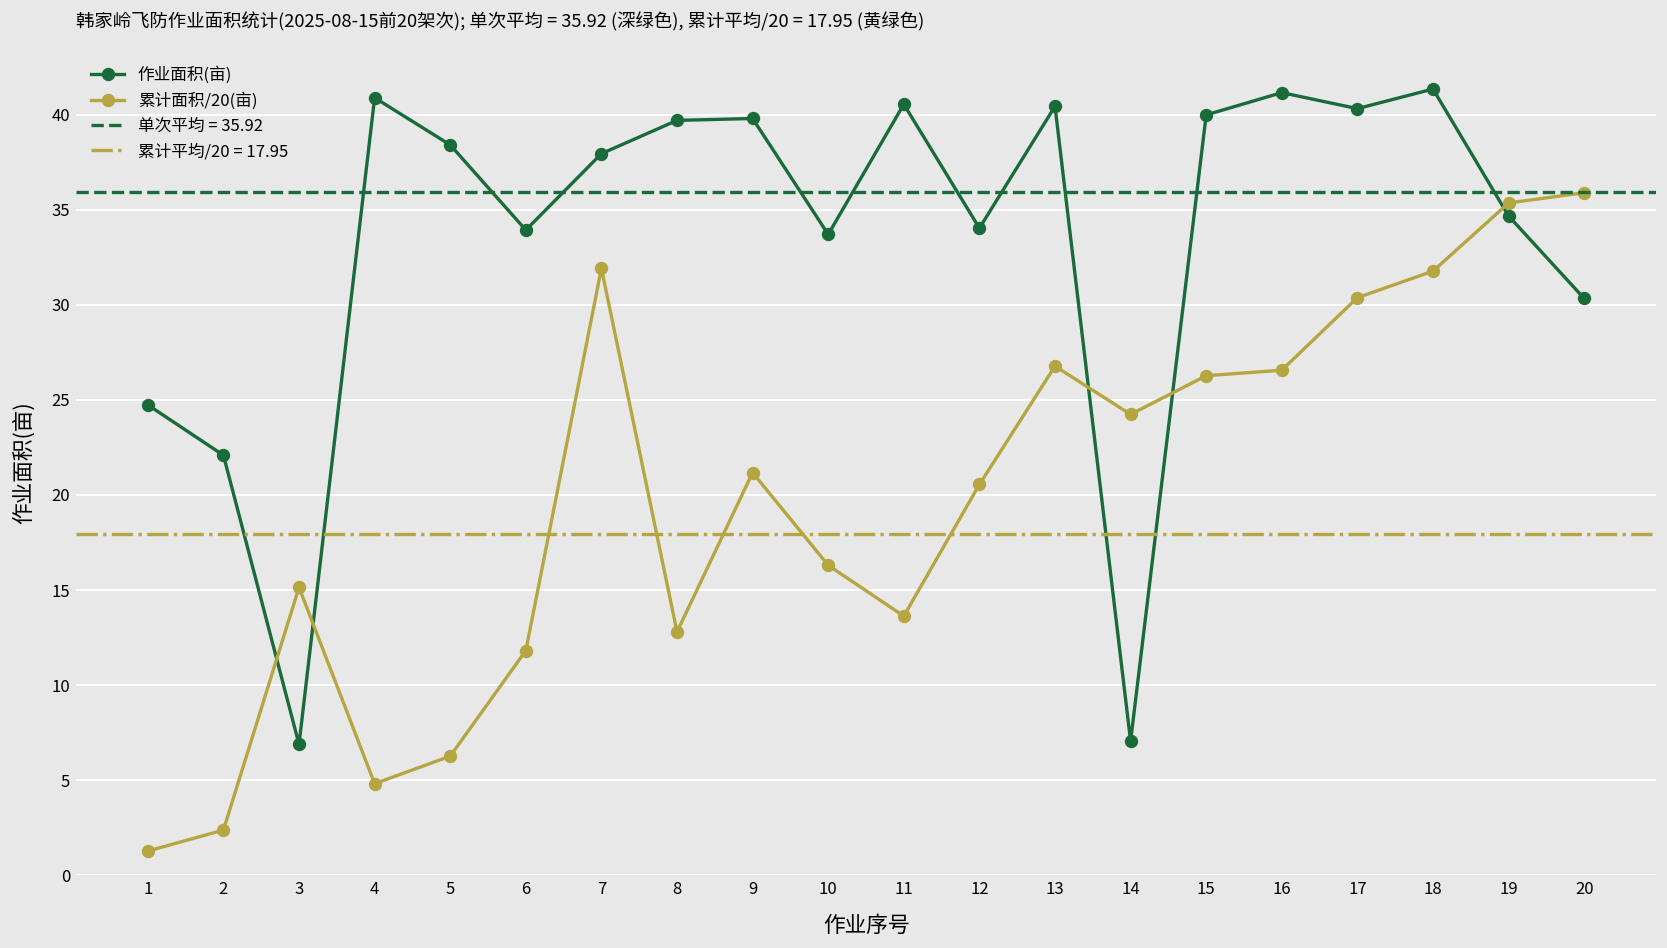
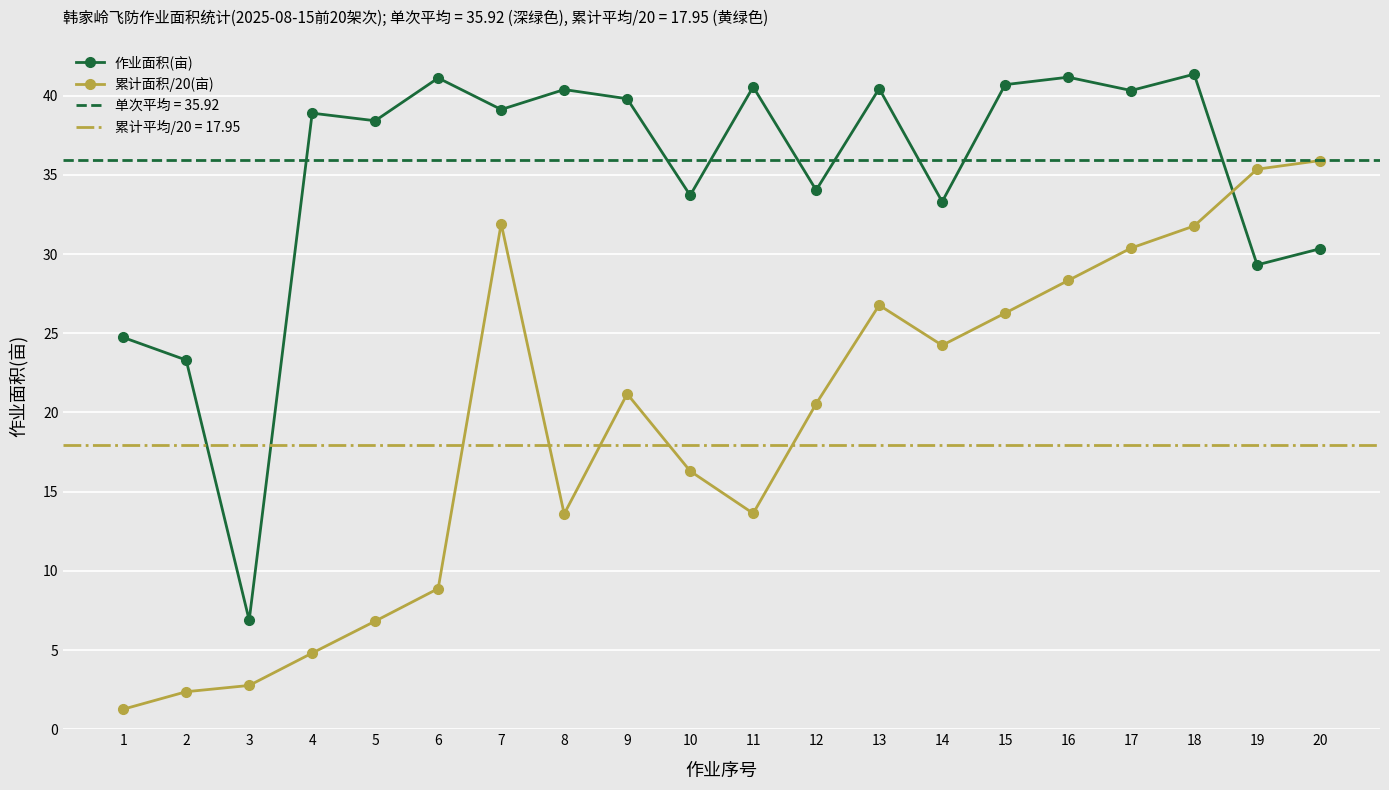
  {
    "作业面积(亩)": {
      "1": 24.7,
-     "2": 22.1,
+     "2": 23.3,
      "3": 6.9,
-     "4": 40.9,
+     "4": 38.9,
      "5": 38.4,
-     "6": 33.9,
-     "7": 38.0,
-     "8": 39.7,
+     "6": 41.1,
+     "7": 39.1,
+     "8": 40.4,
      "9": 39.8,
      "10": 33.7,
      "11": 40.6,
      "12": 34.0,
      "13": 40.5,
-     "14": 7.0,
-     "15": 40.0,
+     "14": 33.3,
+     "15": 40.7,
      "16": 41.2,
      "17": 40.3,
      "18": 41.4,
-     "19": 34.7,
+     "19": 29.3,
      "20": 30.3
    },
    "累计面积/20(亩)": {
      "1": 1.3,
      "2": 2.4,
-     "3": 15.1,
+     "3": 2.8,
      "4": 4.8,
-     "5": 6.3,
-     "6": 11.8,
+     "5": 6.8,
+     "6": 8.9,
      "7": 31.9,
-     "8": 12.8,
+     "8": 13.6,
      "9": 21.2,
      "10": 16.3,
      "11": 13.6,
      "12": 20.6,
      "13": 26.8,
      "14": 24.2,
      "15": 26.3,
-     "16": 26.6,
+     "16": 28.3,
      "17": 30.4,
      "18": 31.8,
      "19": 35.4,
      "20": 35.9
    }
  }
